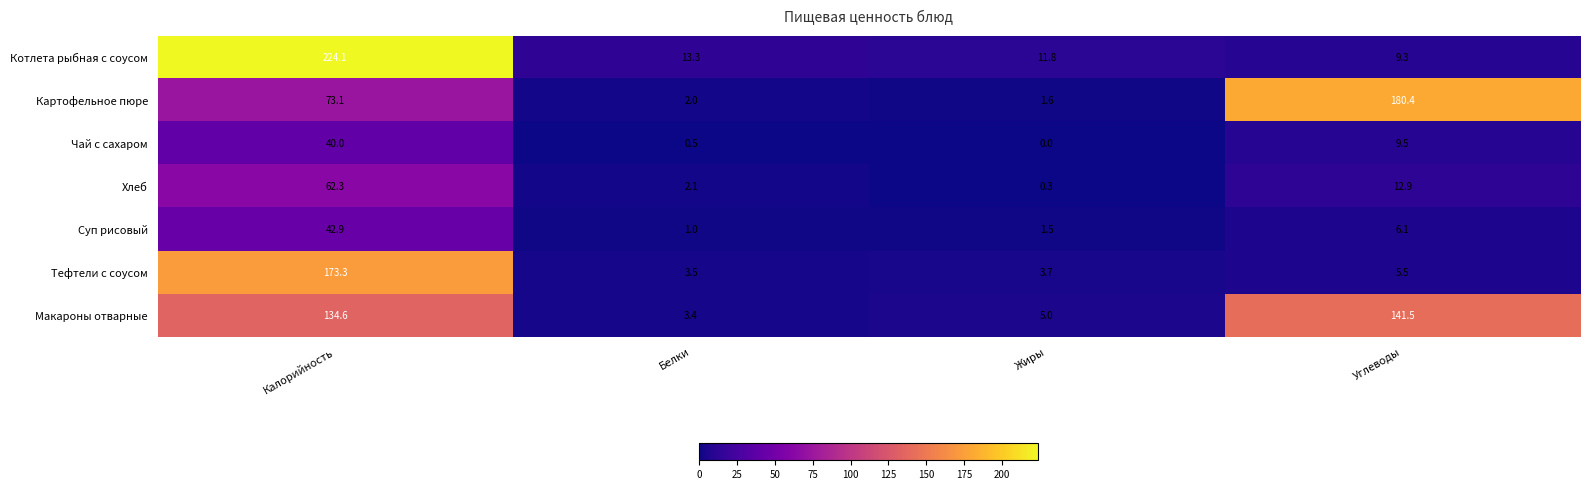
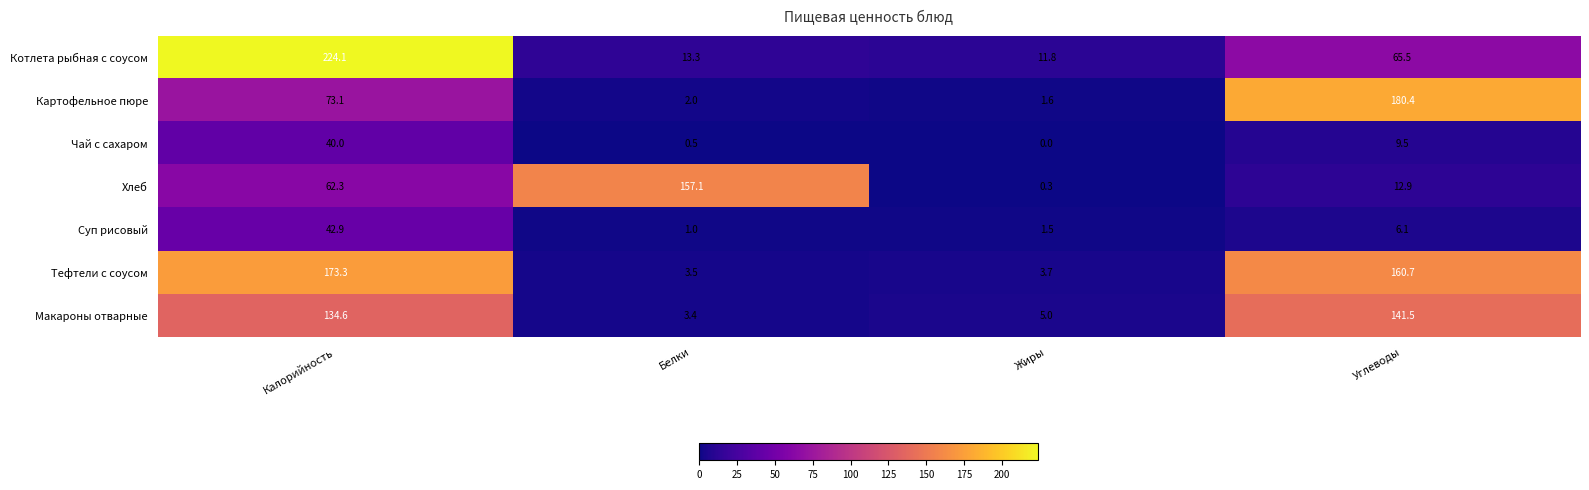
  {
    "Котлета рыбная с соусом": {
      "Калорийность": 224.1,
      "Белки": 13.3,
      "Жиры": 11.8,
-     "Углеводы": 9.3
+     "Углеводы": 65.5
    },
    "Картофельное пюре": {
      "Калорийность": 73.1,
      "Белки": 2.0,
      "Жиры": 1.6,
      "Углеводы": 180.4
    },
    "Чай с сахаром": {
      "Калорийность": 40.0,
      "Белки": 0.5,
      "Жиры": 0.0,
      "Углеводы": 9.5
    },
    "Хлеб": {
      "Калорийность": 62.3,
-     "Белки": 2.1,
+     "Белки": 157.1,
      "Жиры": 0.3,
      "Углеводы": 12.9
    },
    "Суп рисовый": {
      "Калорийность": 42.9,
      "Белки": 1.0,
      "Жиры": 1.5,
      "Углеводы": 6.1
    },
    "Тефтели с соусом": {
      "Калорийность": 173.3,
      "Белки": 3.5,
      "Жиры": 3.7,
-     "Углеводы": 5.5
+     "Углеводы": 160.7
    },
    "Макароны отварные": {
      "Калорийность": 134.6,
      "Белки": 3.4,
      "Жиры": 5.0,
      "Углеводы": 141.5
    }
  }
